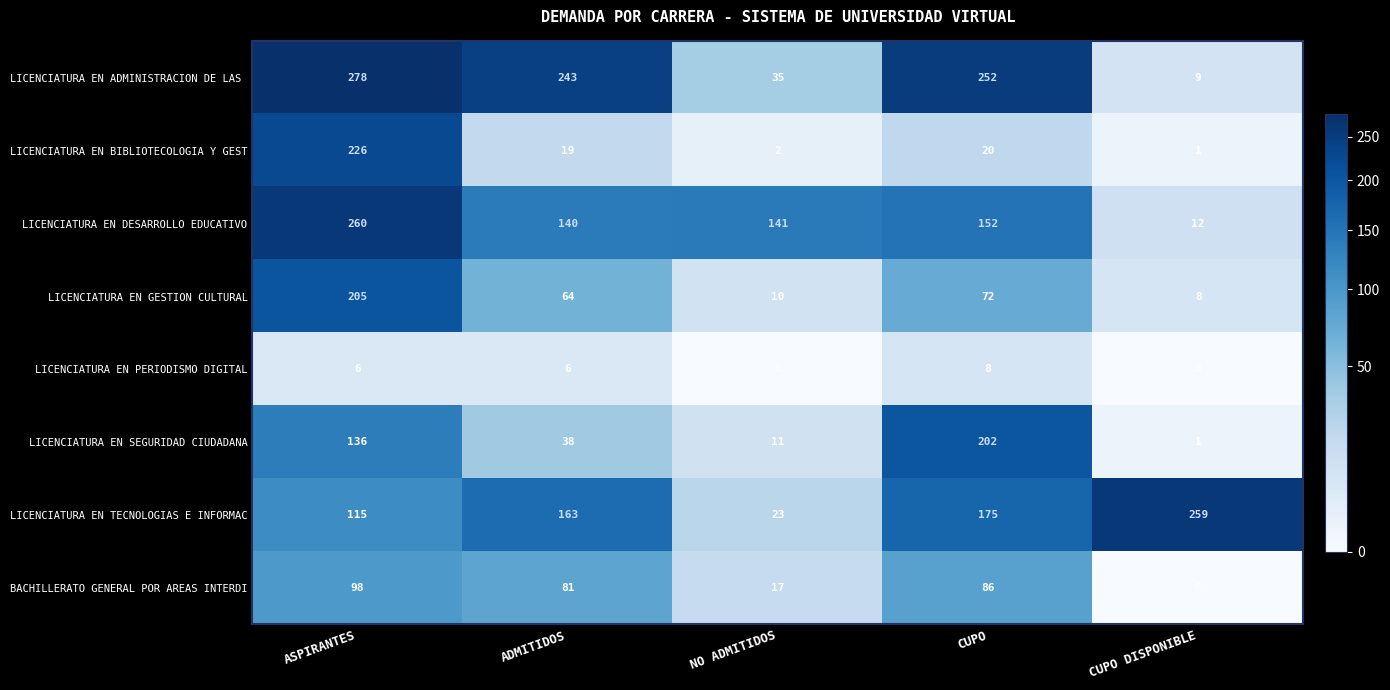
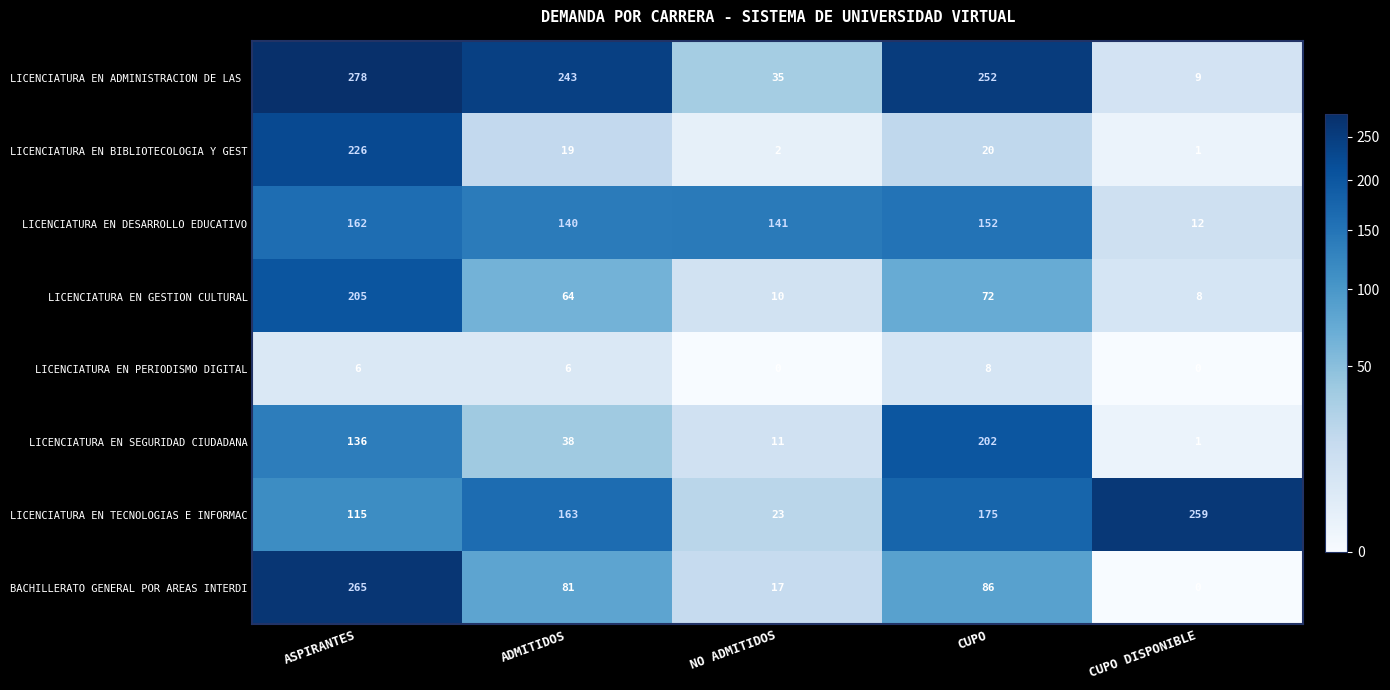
  {
    "LICENCIATURA EN ADMINISTRACION DE LAS": {
      "ASPIRANTES": 278,
      "ADMITIDOS": 243,
      "NO ADMITIDOS": 35,
      "CUPO": 252
    },
    "LICENCIATURA EN BIBLIOTECOLOGIA Y GEST": {
      "ASPIRANTES": 226,
      "ADMITIDOS": 19,
      "CUPO": 20
    },
    "LICENCIATURA EN DESARROLLO EDUCATIVO": {
-     "ASPIRANTES": 260,
+     "ASPIRANTES": 162,
      "ADMITIDOS": 140,
      "NO ADMITIDOS": 141,
      "CUPO": 152,
      "CUPO DISPONIBLE": 12
    },
    "LICENCIATURA EN GESTION CULTURAL": {
      "ASPIRANTES": 205,
      "ADMITIDOS": 64,
      "CUPO": 72
    },
    "LICENCIATURA EN SEGURIDAD CIUDADANA": {
      "ASPIRANTES": 136,
      "ADMITIDOS": 38,
      "CUPO": 202
    },
    "LICENCIATURA EN TECNOLOGIAS E INFORMAC": {
      "ASPIRANTES": 115,
      "ADMITIDOS": 163,
      "NO ADMITIDOS": 23,
      "CUPO": 175,
      "CUPO DISPONIBLE": 259
    },
    "BACHILLERATO GENERAL POR AREAS INTERDI": {
-     "ASPIRANTES": 98,
+     "ASPIRANTES": 265,
      "ADMITIDOS": 81,
      "NO ADMITIDOS": 17,
      "CUPO": 86
    }
  }
